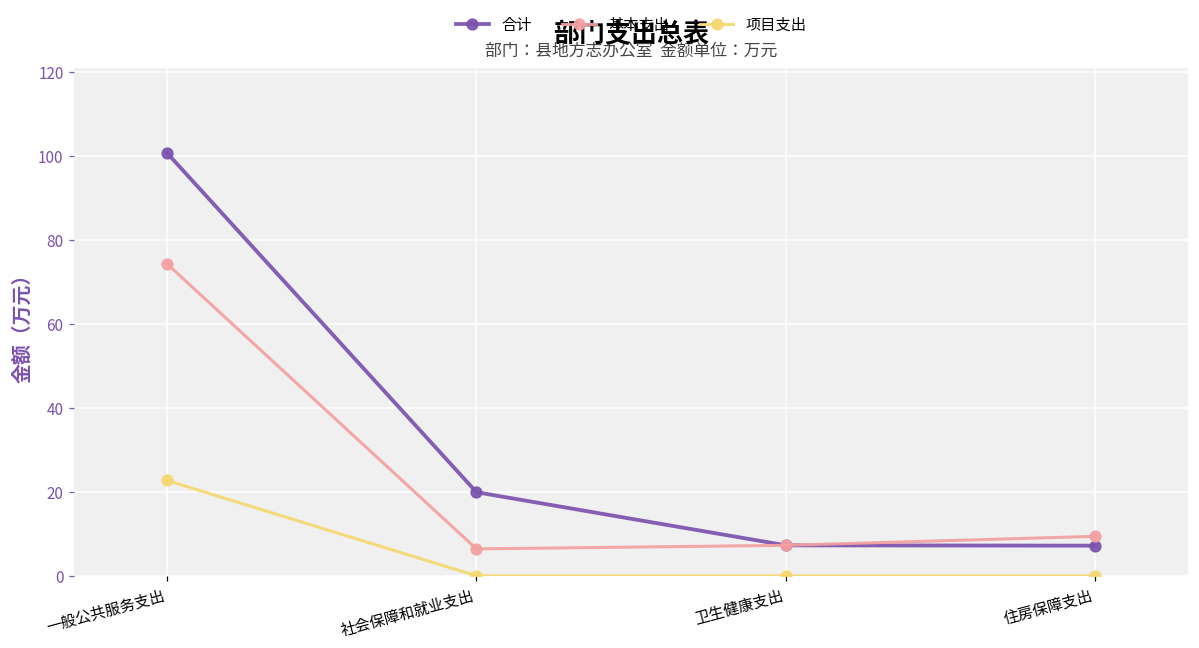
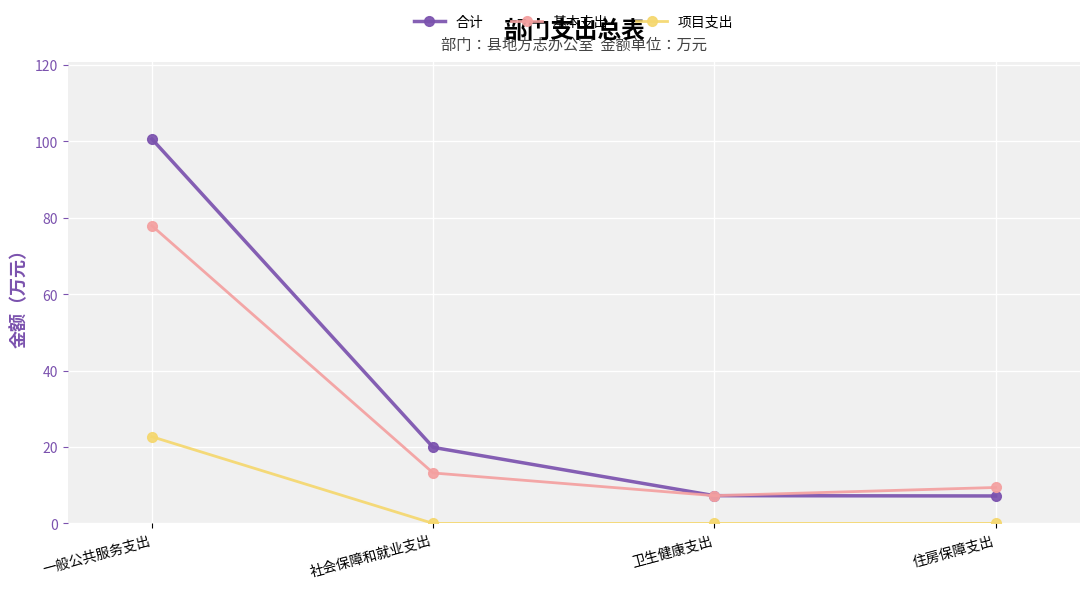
  {
    "合计": {
      "一般公共服务支出": 101,
      "社会保障和就业支出": 20,
      "住房保障支出": 7
    },
    "基本支出": {
-     "一般公共服务支出": 74,
-     "社会保障和就业支出": 6,
+     "一般公共服务支出": 78,
+     "社会保障和就业支出": 13,
      "住房保障支出": 9
    },
    "项目支出": {
      "一般公共服务支出": 23,
      "社会保障和就业支出": 0,
      "卫生健康支出": 0,
      "住房保障支出": 0
    }
  }
